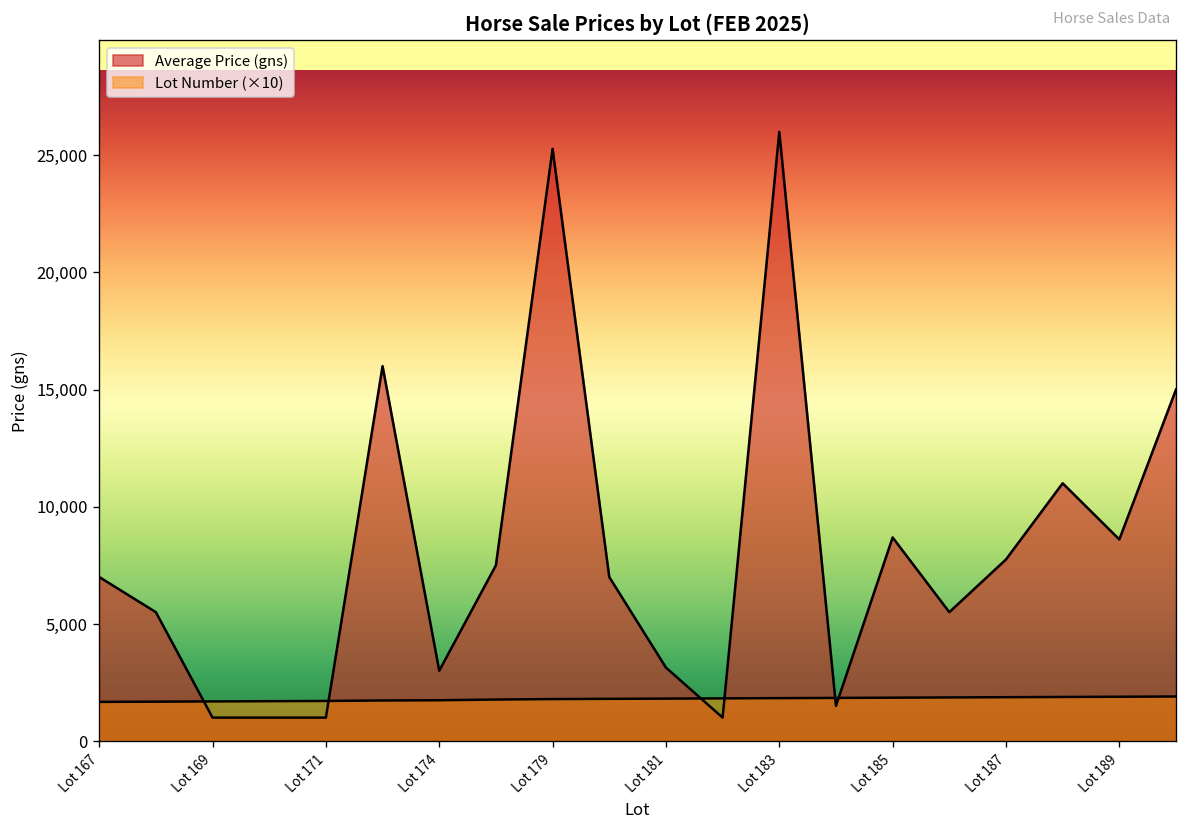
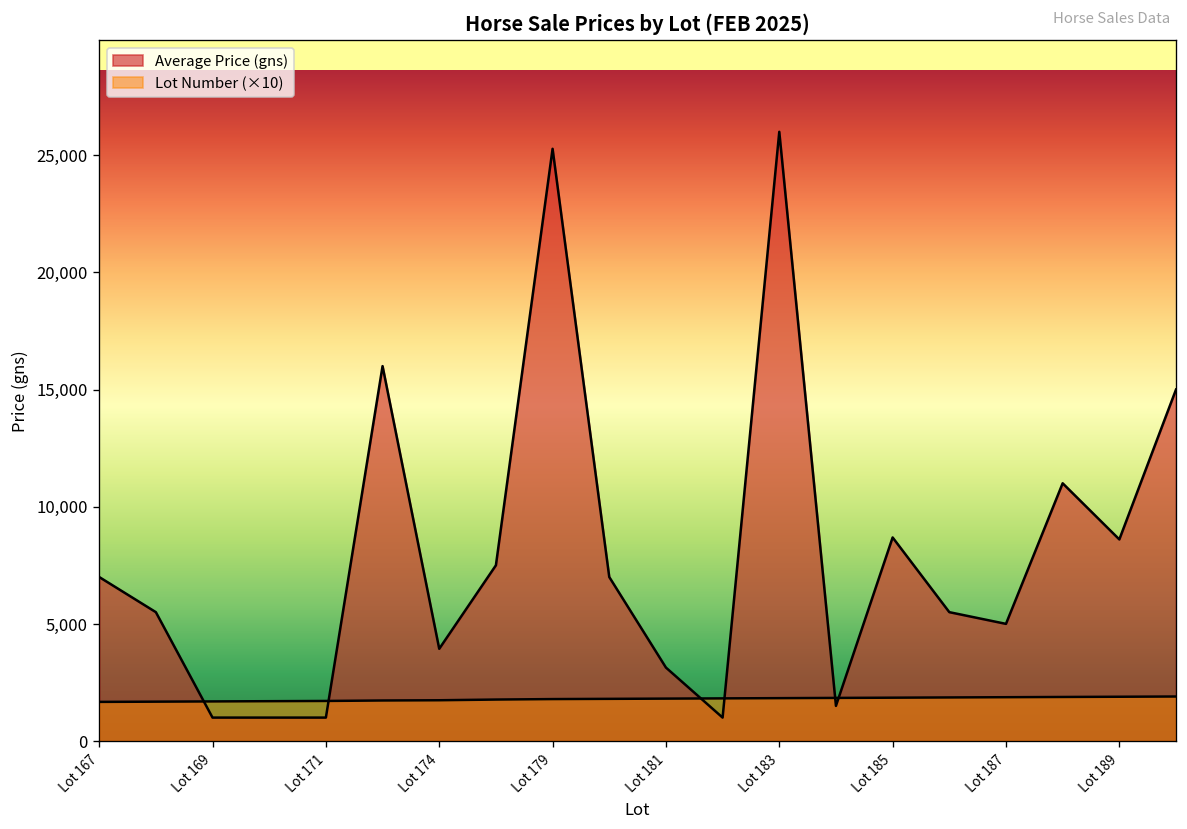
  {
    "Average Price (gns)": {
      "Lot 167": "7,000",
      "Lot 169": "1,000",
      "Lot 171": "1,000",
-     "Lot 174": "3,000",
+     "Lot 174": "3,900",
      "Lot 179": "25,300",
      "Lot 181": "3,100",
      "Lot 183": "26,000",
      "Lot 185": "8,700",
-     "Lot 187": "7,700",
+     "Lot 187": "5,000",
      "Lot 189": "8,600"
    },
    "Lot Number (×10)": {
      "Lot 167": "1,700",
      "Lot 169": "1,700",
      "Lot 171": "1,700",
      "Lot 174": "1,700",
      "Lot 179": "1,800",
      "Lot 181": "1,800",
      "Lot 183": "1,800",
      "Lot 185": "1,900",
      "Lot 187": "1,900",
      "Lot 189": "1,900"
    }
  }
